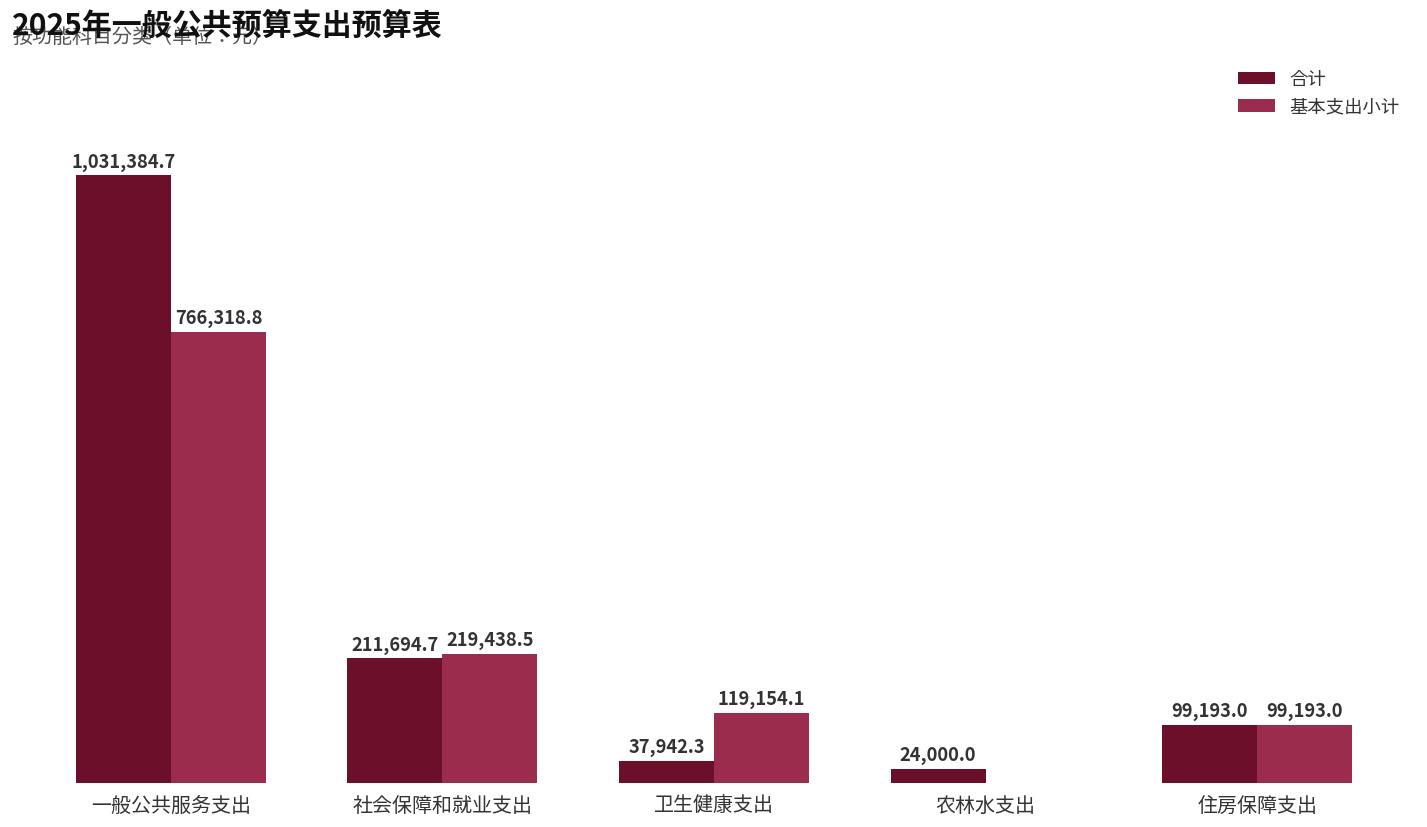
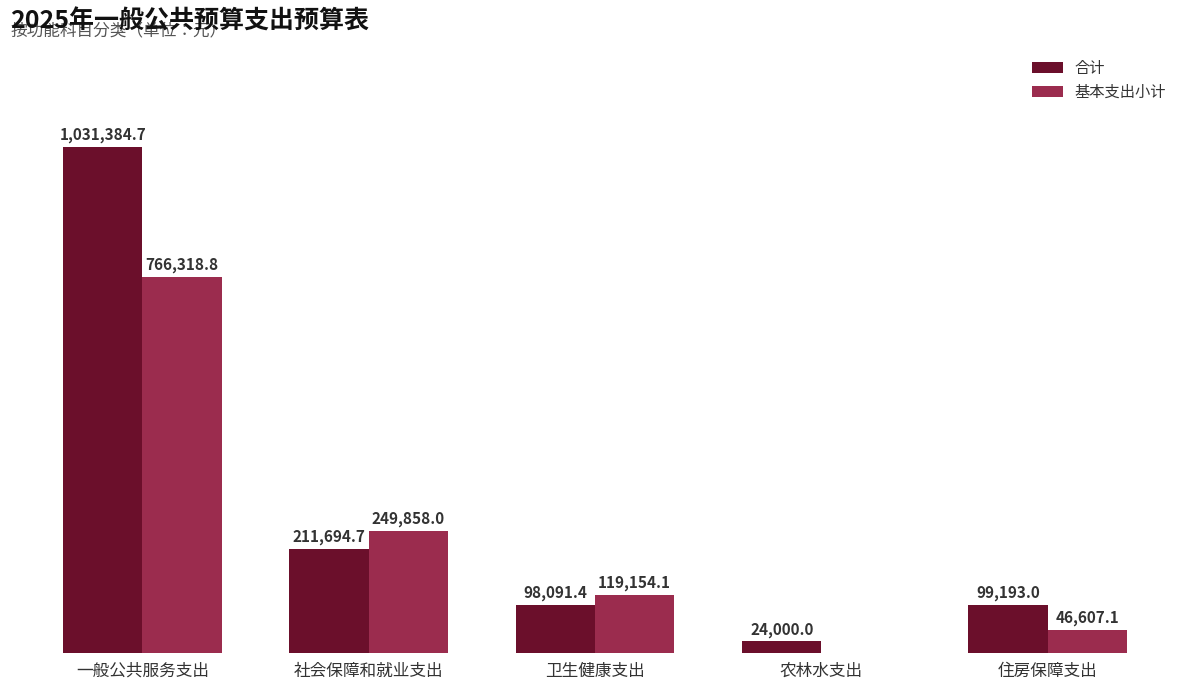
  {
    "合计": {
      "一般公共服务支出": "1,031,384.7",
      "社会保障和就业支出": "211,694.7",
-     "卫生健康支出": "37,942.3",
+     "卫生健康支出": "98,091.4",
      "农林水支出": "24,000.0",
      "住房保障支出": "99,193.0"
    },
    "基本支出小计": {
      "一般公共服务支出": "766,318.8",
-     "社会保障和就业支出": "219,438.5",
+     "社会保障和就业支出": "249,858.0",
      "卫生健康支出": "119,154.1",
-     "住房保障支出": "99,193.0"
+     "住房保障支出": "46,607.1"
    }
  }
